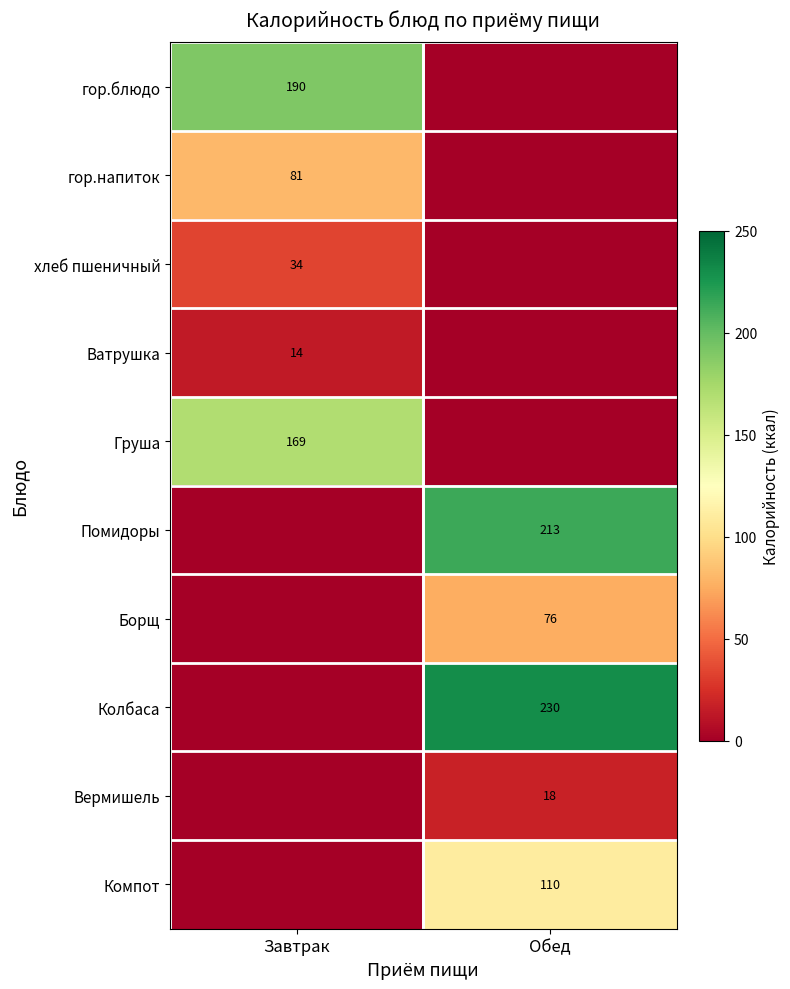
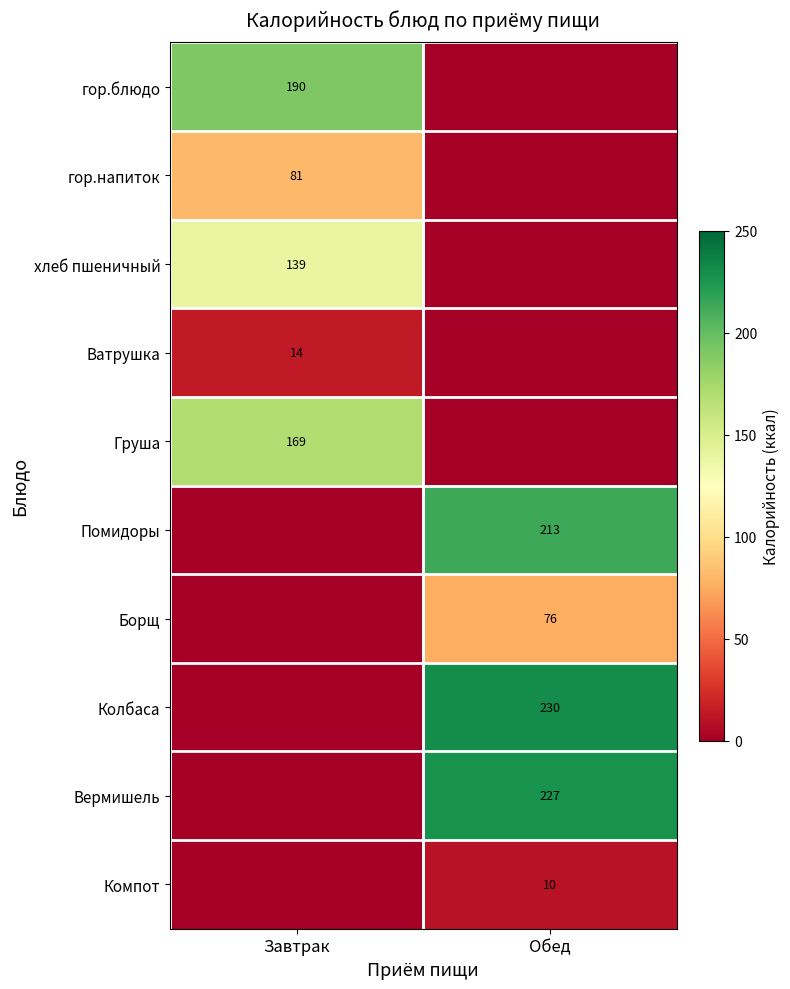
  {
    "гор.блюдо": {
      "Завтрак": 190
    },
    "гор.напиток": {
      "Завтрак": 81
    },
    "хлеб пшеничный": {
-     "Завтрак": 34
+     "Завтрак": 139
    },
    "Ватрушка": {
      "Завтрак": 14
    },
    "Груша": {
      "Завтрак": 169
    },
    "Помидоры": {
      "Обед": 213
    },
    "Борщ": {
      "Обед": 76
    },
    "Колбаса": {
      "Обед": 230
    },
    "Вермишель": {
-     "Обед": 18
+     "Обед": 227
    },
    "Компот": {
-     "Обед": 110
+     "Обед": 10
    }
  }
